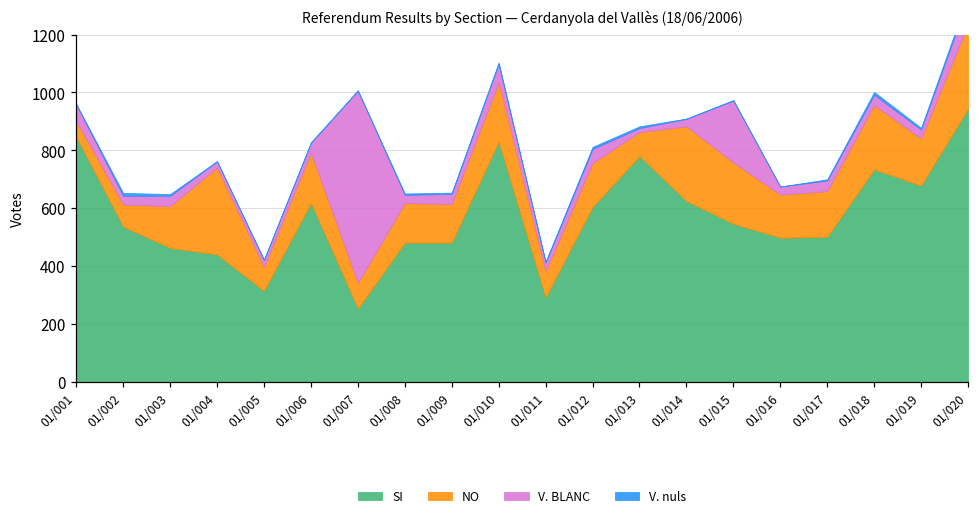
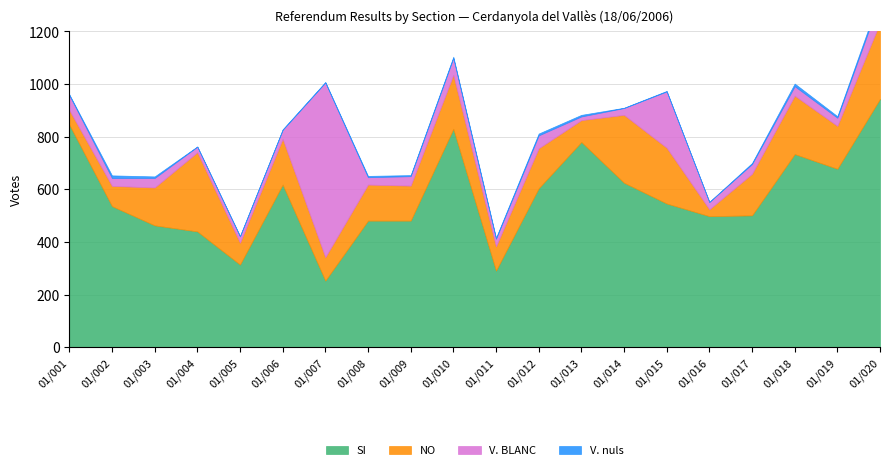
  {
    "SI": {
      "01/001": 850,
      "01/002": 540,
      "01/003": 460,
      "01/004": 440,
      "01/005": 310,
      "01/006": 620,
      "01/007": 250,
      "01/008": 480,
      "01/009": 480,
      "01/010": 830,
      "01/011": 290,
      "01/012": 600,
      "01/013": 780,
      "01/014": 630,
      "01/015": 550,
      "01/016": 500,
      "01/017": 500,
      "01/018": 730,
      "01/019": 680,
      "01/020": 940
    },
    "NO": {
      "01/001": 60,
      "01/002": 80,
      "01/003": 140,
      "01/004": 300,
      "01/005": 80,
      "01/006": 170,
      "01/007": 90,
      "01/008": 140,
      "01/009": 130,
      "01/010": 210,
      "01/011": 90,
      "01/012": 150,
      "01/013": 80,
      "01/014": 260,
      "01/015": 210,
-     "01/016": 150,
+     "01/016": 30,
      "01/017": 160,
      "01/018": 220,
      "01/019": 160
    },
    "V. BLANC": {
      "01/002": 30,
      "01/018": 40
    },
    "V. nuls": {
      "01/002": 10,
      "01/018": 10
    }
  }
